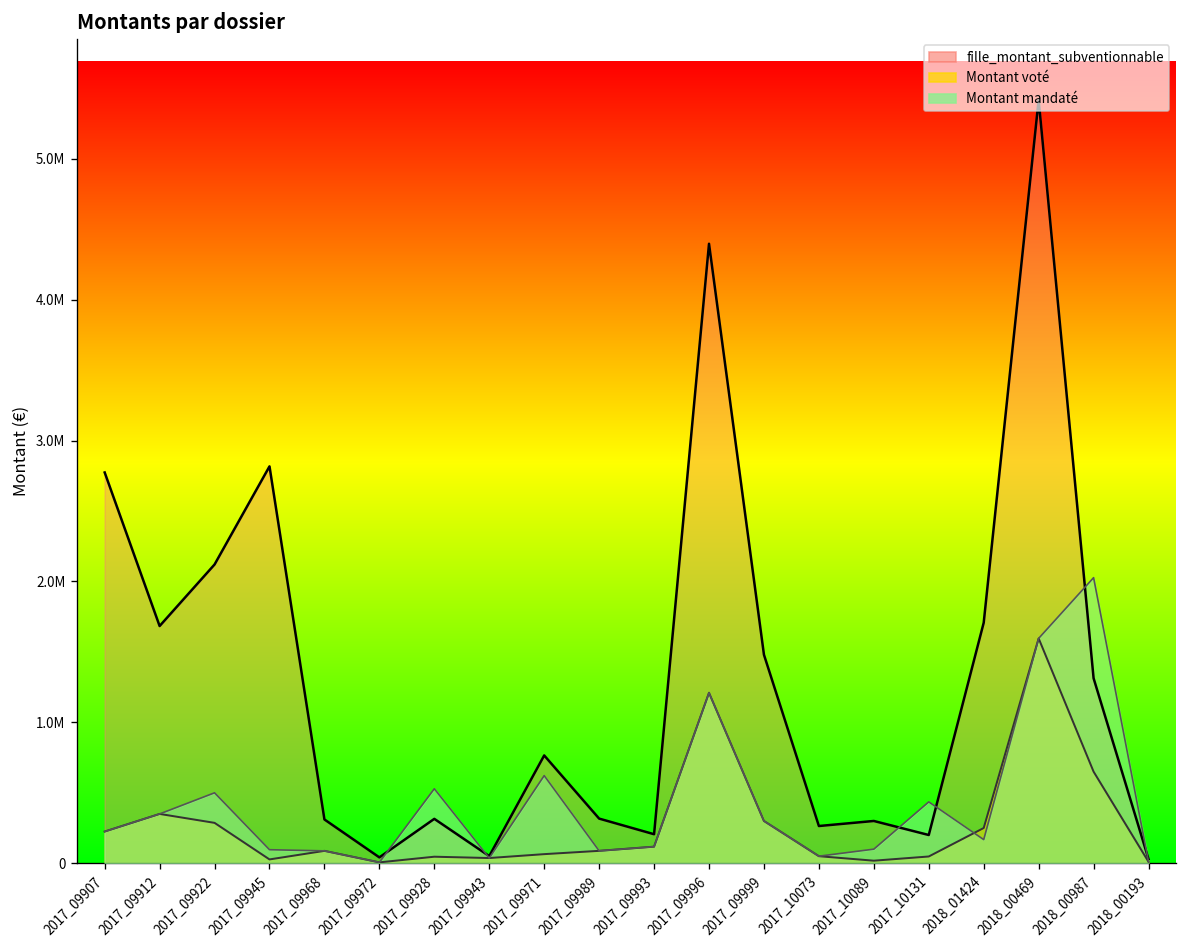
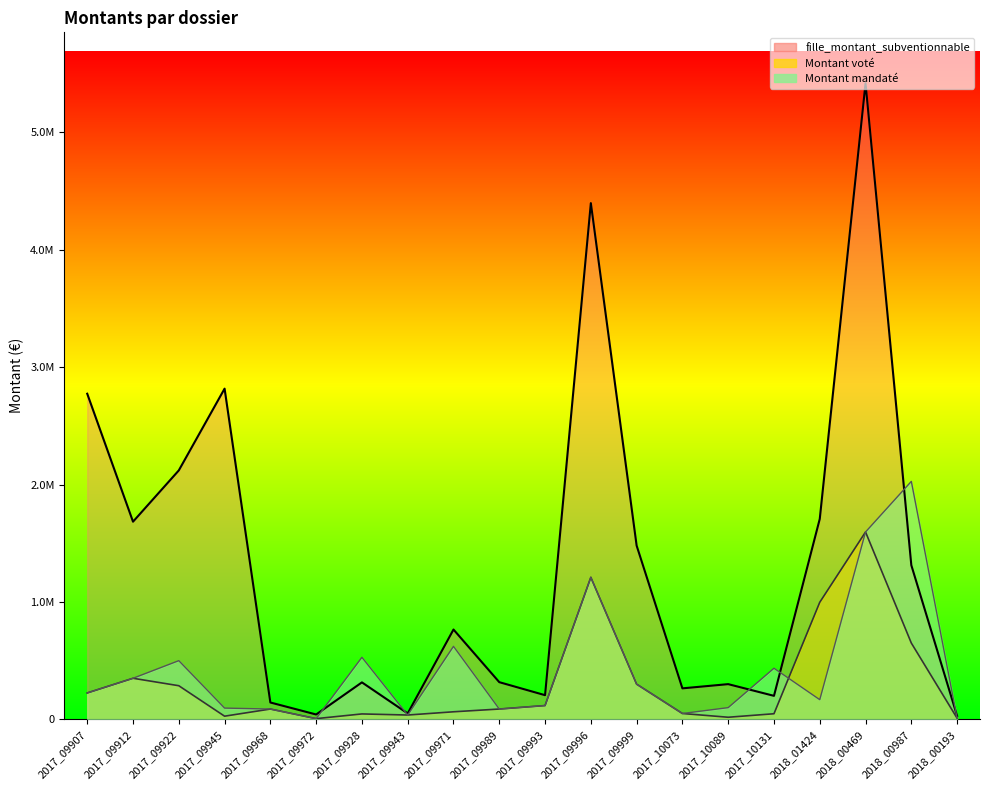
  {
    "fille_montant_subventionnable": {
      "2017_09907": 2770000,
      "2017_09912": 1680000,
      "2017_09922": 2120000,
      "2017_09945": 2820000,
-     "2017_09968": 310000,
+     "2017_09968": 140000,
      "2017_09972": 40000,
      "2017_09928": 320000,
      "2017_09971": 770000,
      "2017_09989": 320000,
      "2017_09993": 210000,
      "2017_09996": 4400000,
      "2017_09999": 1480000,
      "2017_10073": 260000,
      "2017_10089": 300000,
      "2017_10131": 200000,
      "2018_01424": 1710000,
      "2018_00987": 1310000
    },
    "Montant voté": {
      "2017_09922": 290000,
      "2017_09945": 30000,
      "2017_09928": 50000,
      "2017_09971": 60000,
      "2017_10089": 20000,
      "2017_10131": 50000,
-     "2018_01424": 250000,
+     "2018_01424": 1000000,
      "2018_00987": 650000
    },
    "Montant mandaté": {
      "2017_09922": 500000,
      "2017_09945": 100000,
      "2017_09928": 530000,
      "2017_09971": 620000,
      "2017_10089": 100000,
      "2017_10131": 440000,
      "2018_01424": 170000,
      "2018_00987": 2030000
    }
  }
